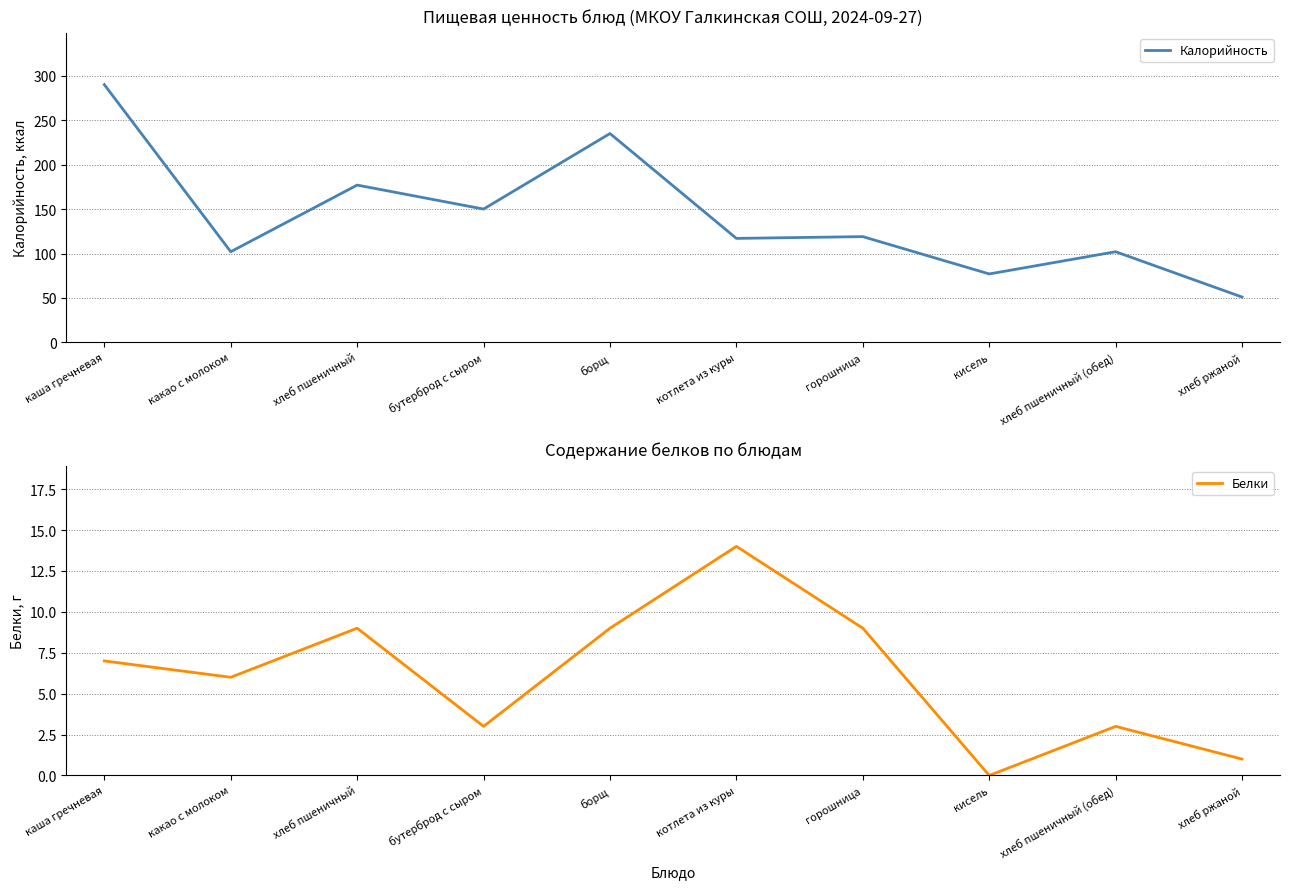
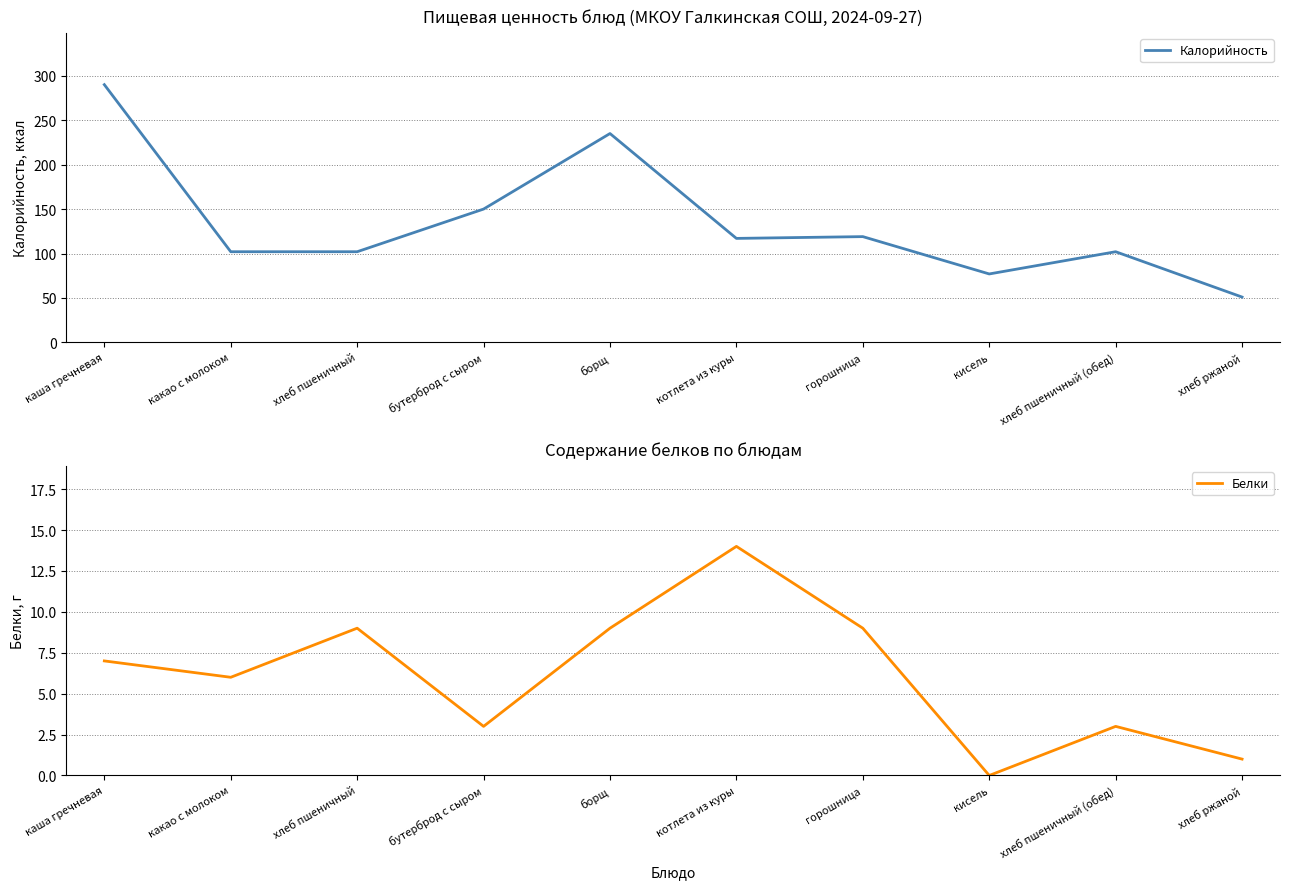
  {
    "Пищевая ценность блюд (МКОУ Галкинская СОШ, 2024-09-27)": {
      "каша гречневая": 290,
      "какао с молоком": 100,
-     "хлеб пшеничный": 180,
+     "хлеб пшеничный": 100,
      "бутерброд с сыром": 150,
      "борщ": 240,
      "котлета из куры": 120,
      "горошница": 120,
      "кисель": 80,
      "хлеб пшеничный (обед)": 100,
      "хлеб ржаной": 50
    },
    "Содержание белков по блюдам": {
      "каша гречневая": 7.0,
      "какао с молоком": 6.0,
      "хлеб пшеничный": 9.0,
      "бутерброд с сыром": 3.0,
      "борщ": 9.0,
      "котлета из куры": 14.0,
      "горошница": 9.0,
      "кисель": 0.0,
      "хлеб пшеничный (обед)": 3.0,
      "хлеб ржаной": 1.0
    }
  }
